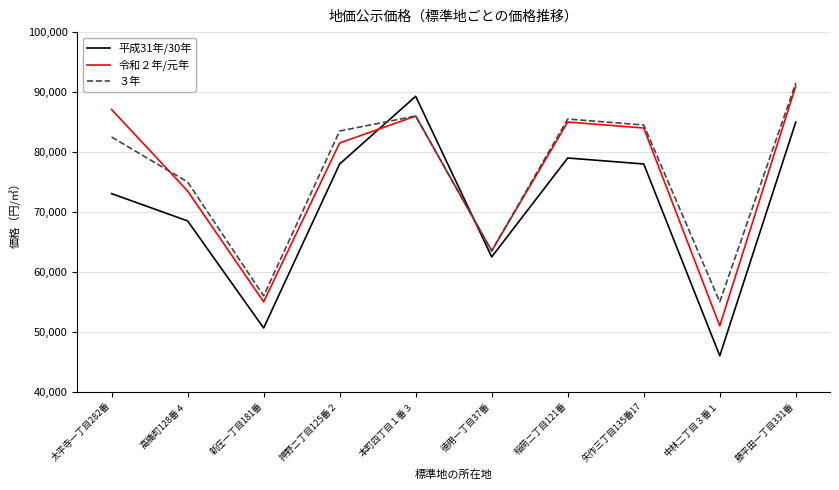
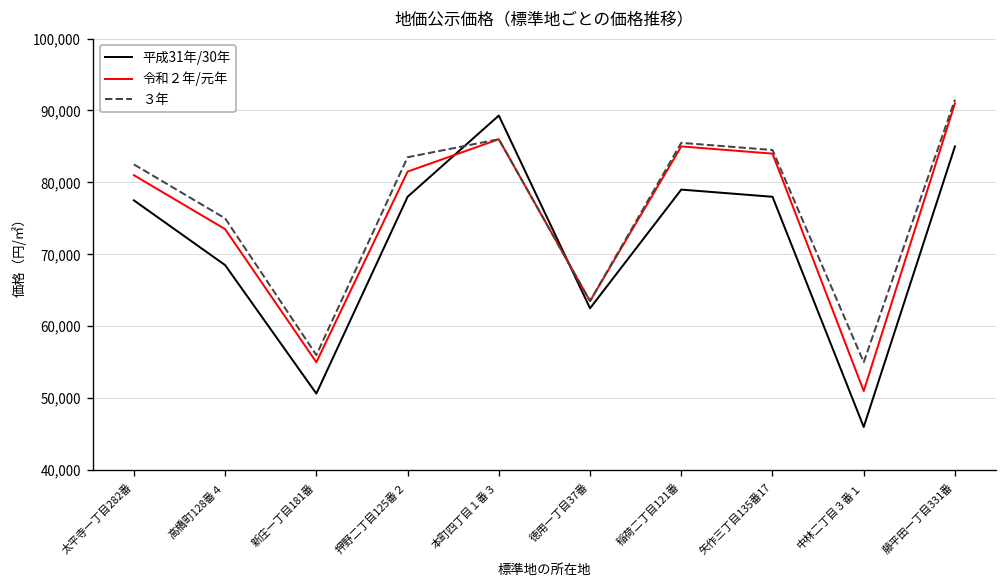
  {
    "平成31年/30年": {
-     "太平寺一丁目282番": "73,000",
+     "太平寺一丁目282番": "78,000",
      "高橋町128番４": "69,000",
      "新庄一丁目181番": "51,000",
      "押野二丁目125番２": "78,000",
      "本町四丁目１番３": "89,000",
      "徳用一丁目37番": "63,000",
      "稲荷二丁目121番": "79,000",
      "矢作三丁目135番17": "78,000",
      "中林二丁目３番１": "46,000",
      "藤平田一丁目331番": "85,000"
    },
    "令和２年/元年": {
-     "太平寺一丁目282番": "87,000",
+     "太平寺一丁目282番": "81,000",
      "高橋町128番４": "74,000",
      "新庄一丁目181番": "55,000",
      "押野二丁目125番２": "82,000",
      "稲荷二丁目121番": "85,000",
      "矢作三丁目135番17": "84,000",
      "中林二丁目３番１": "51,000",
      "藤平田一丁目331番": "91,000"
    },
    "３年": {
      "太平寺一丁目282番": "83,000",
      "高橋町128番４": "75,000",
      "新庄一丁目181番": "56,000",
      "押野二丁目125番２": "84,000",
      "稲荷二丁目121番": "86,000",
      "矢作三丁目135番17": "85,000",
      "中林二丁目３番１": "55,000",
      "藤平田一丁目331番": "92,000"
    }
  }
